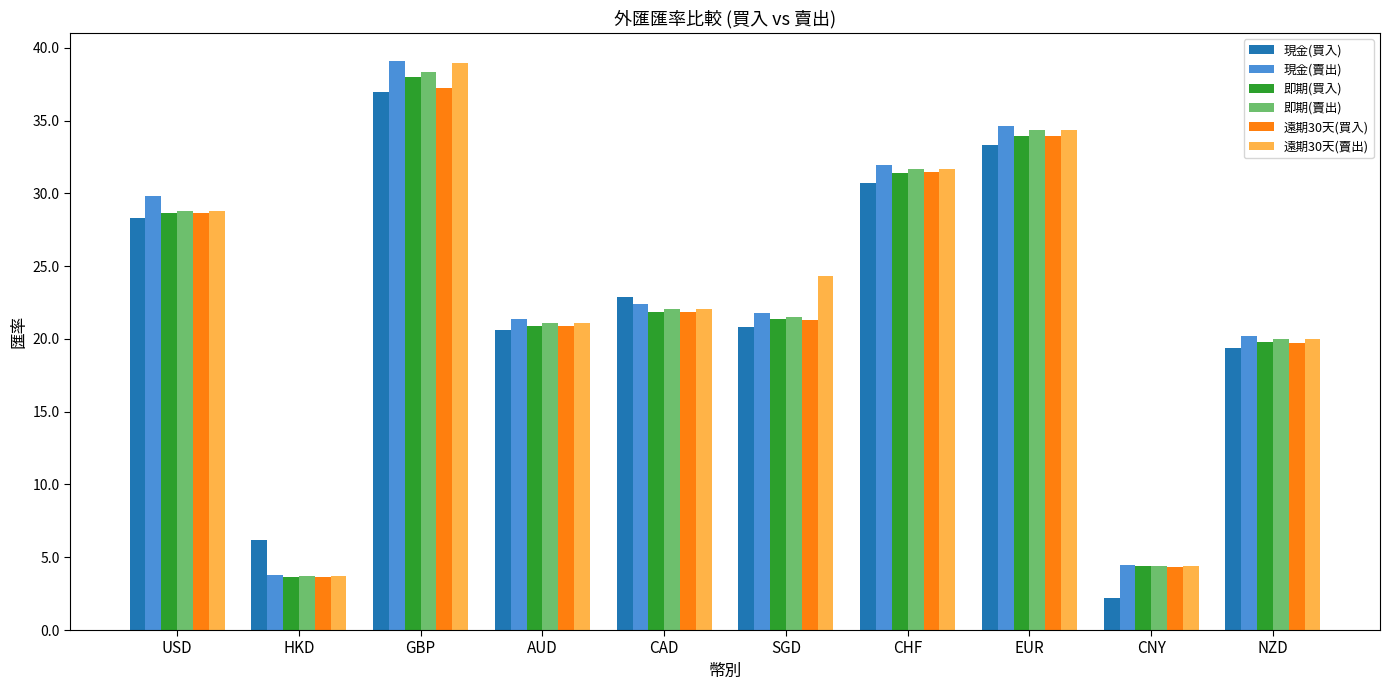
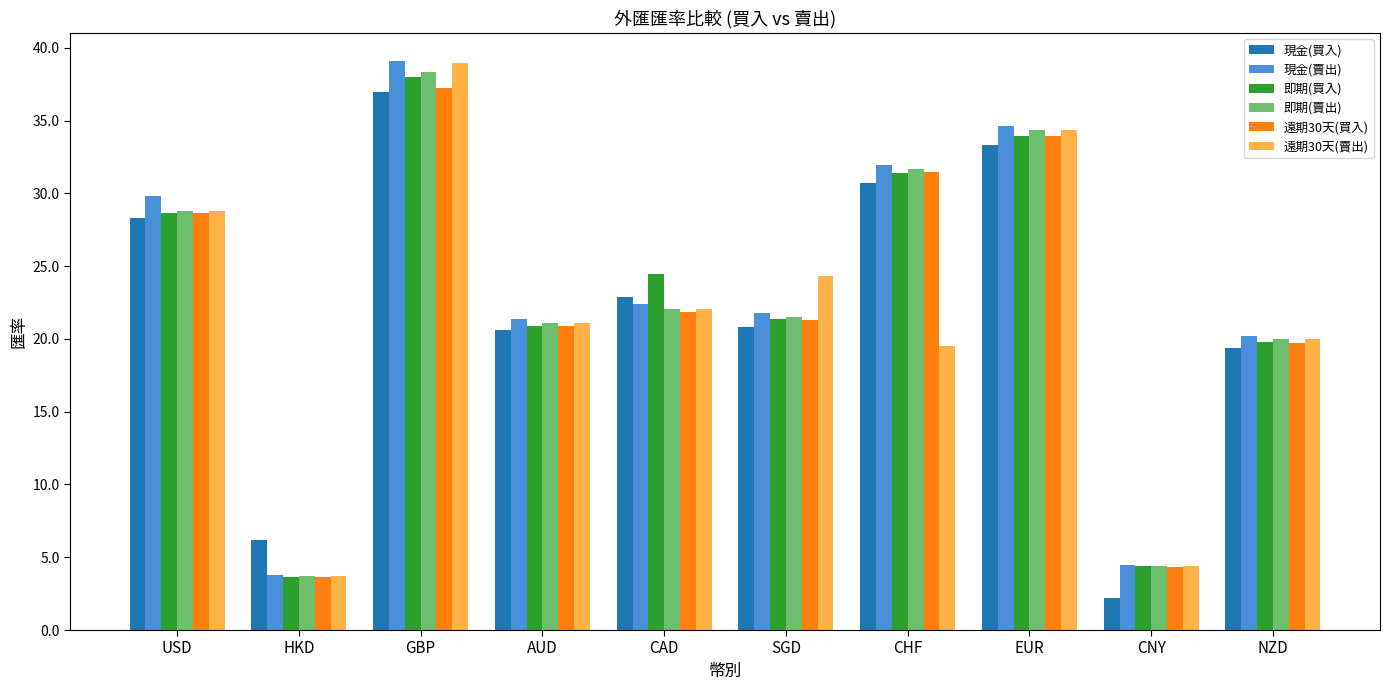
  {
    "現金(買入)": {
      "USD": 28.3,
      "HKD": 6.2,
      "GBP": 37.0,
      "AUD": 20.6,
      "CAD": 22.9,
      "SGD": 20.9,
      "CHF": 30.7,
      "EUR": 33.3,
      "CNY": 2.2,
      "NZD": 19.4
    },
    "現金(賣出)": {
      "USD": 29.8,
      "HKD": 3.8,
      "GBP": 39.1,
      "AUD": 21.4,
      "CAD": 22.4,
      "SGD": 21.8,
      "CHF": 31.9,
      "EUR": 34.7,
      "CNY": 4.5,
      "NZD": 20.2
    },
    "即期(買入)": {
      "USD": 28.7,
      "HKD": 3.7,
      "GBP": 38.0,
      "AUD": 20.9,
-     "CAD": 21.9,
+     "CAD": 24.5,
      "SGD": 21.3,
      "CHF": 31.4,
      "EUR": 33.9,
      "CNY": 4.4,
      "NZD": 19.8
    },
    "即期(賣出)": {
      "USD": 28.8,
      "HKD": 3.7,
      "GBP": 38.4,
      "AUD": 21.1,
      "CAD": 22.1,
      "SGD": 21.5,
      "CHF": 31.7,
      "EUR": 34.3,
      "CNY": 4.4,
      "NZD": 20.0
    },
    "遠期30天(買入)": {
      "USD": 28.7,
      "HKD": 3.7,
      "GBP": 37.3,
      "AUD": 20.9,
      "CAD": 21.9,
      "SGD": 21.3,
      "CHF": 31.4,
      "EUR": 33.9,
      "CNY": 4.4,
      "NZD": 19.7
    },
    "遠期30天(賣出)": {
      "USD": 28.8,
      "HKD": 3.7,
      "GBP": 39.0,
      "AUD": 21.1,
      "CAD": 22.1,
      "SGD": 24.3,
-     "CHF": 31.7,
+     "CHF": 19.5,
      "EUR": 34.4,
      "CNY": 4.4,
      "NZD": 20.0
    }
  }
